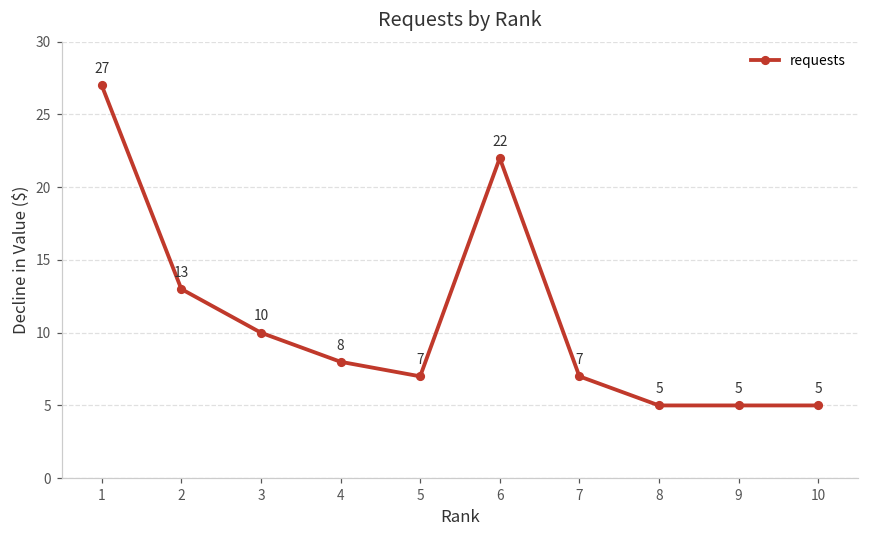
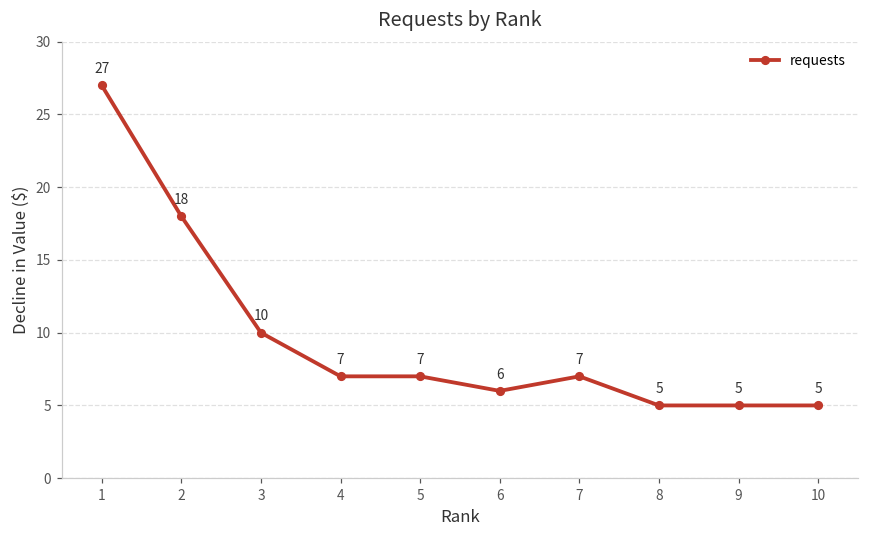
  {
    "1": 27,
-   "2": 13,
+   "2": 18,
    "3": 10,
-   "4": 8,
+   "4": 7,
    "5": 7,
-   "6": 22,
+   "6": 6,
    "7": 7,
    "8": 5,
    "9": 5,
    "10": 5
  }
